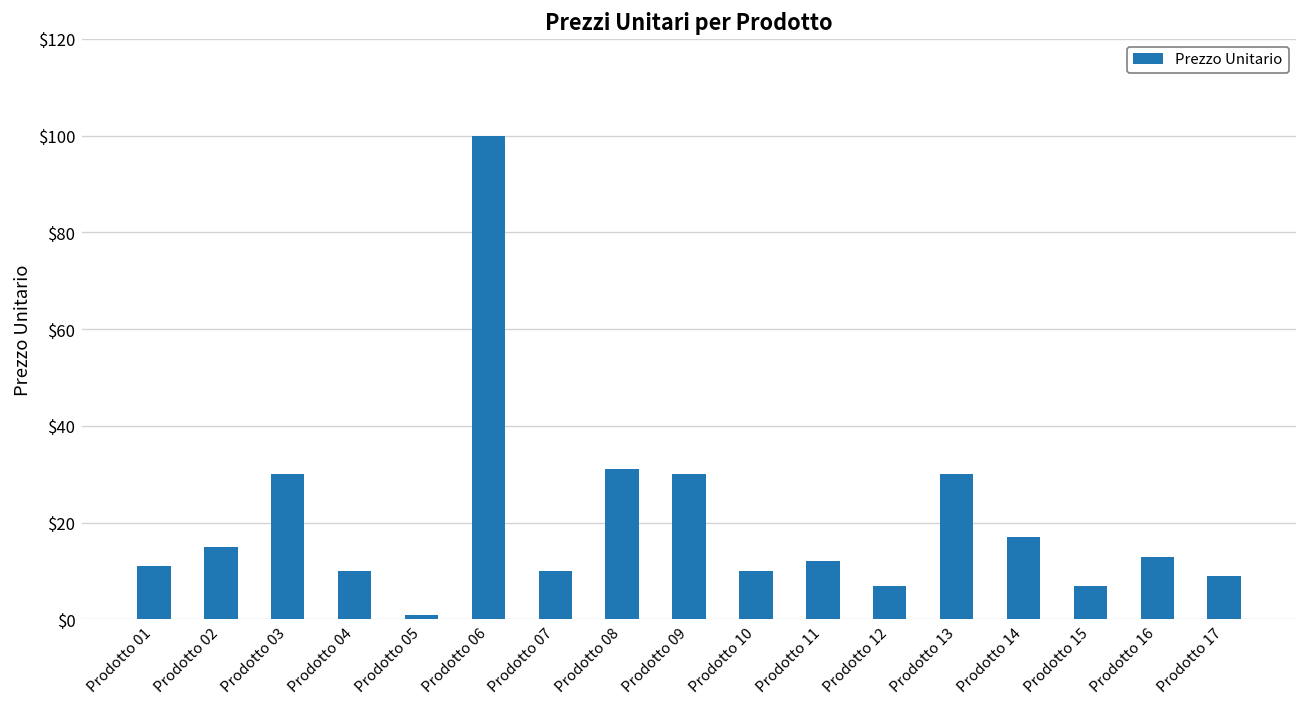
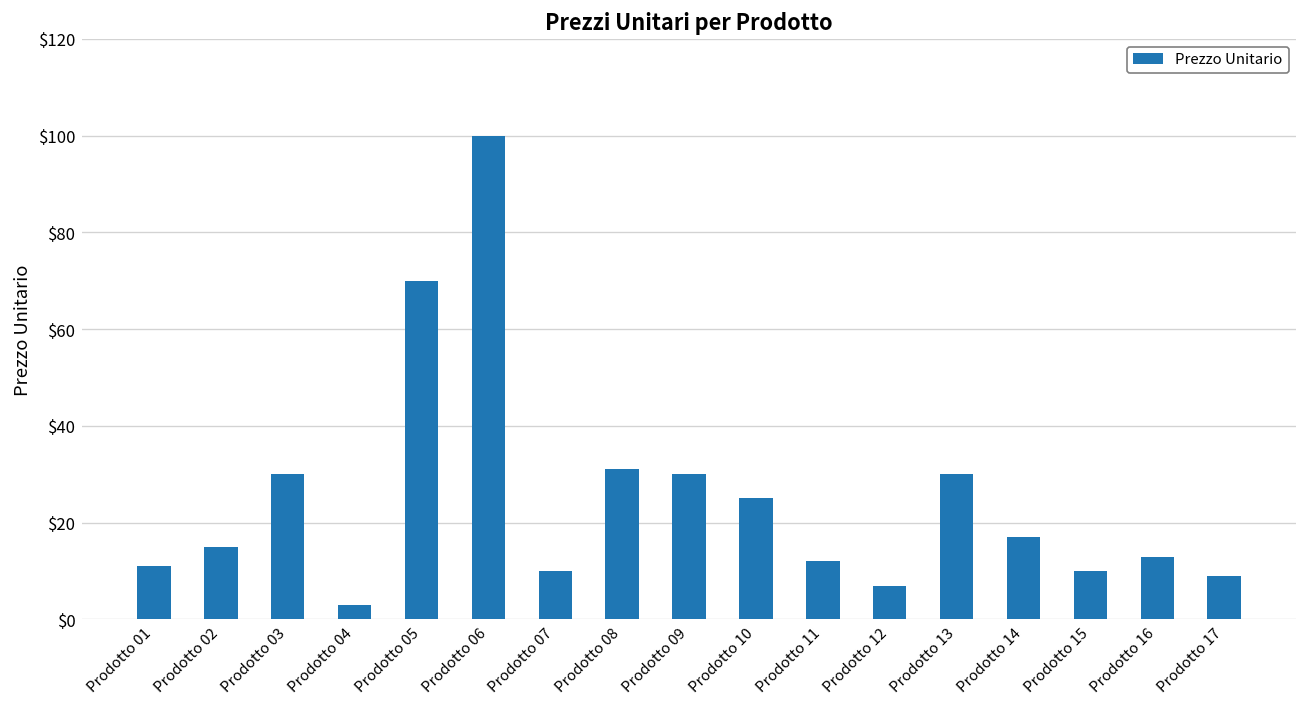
  {
    "Prodotto 01": "$11",
    "Prodotto 02": "$15",
    "Prodotto 03": "$30",
-   "Prodotto 04": "$10",
-   "Prodotto 05": "$1",
+   "Prodotto 04": "$3",
+   "Prodotto 05": "$70",
    "Prodotto 06": "$100",
    "Prodotto 07": "$10",
    "Prodotto 08": "$31",
    "Prodotto 09": "$30",
-   "Prodotto 10": "$10",
+   "Prodotto 10": "$25",
    "Prodotto 11": "$12",
    "Prodotto 12": "$7",
    "Prodotto 13": "$30",
    "Prodotto 14": "$17",
-   "Prodotto 15": "$7",
+   "Prodotto 15": "$10",
    "Prodotto 16": "$13",
    "Prodotto 17": "$9"
  }
